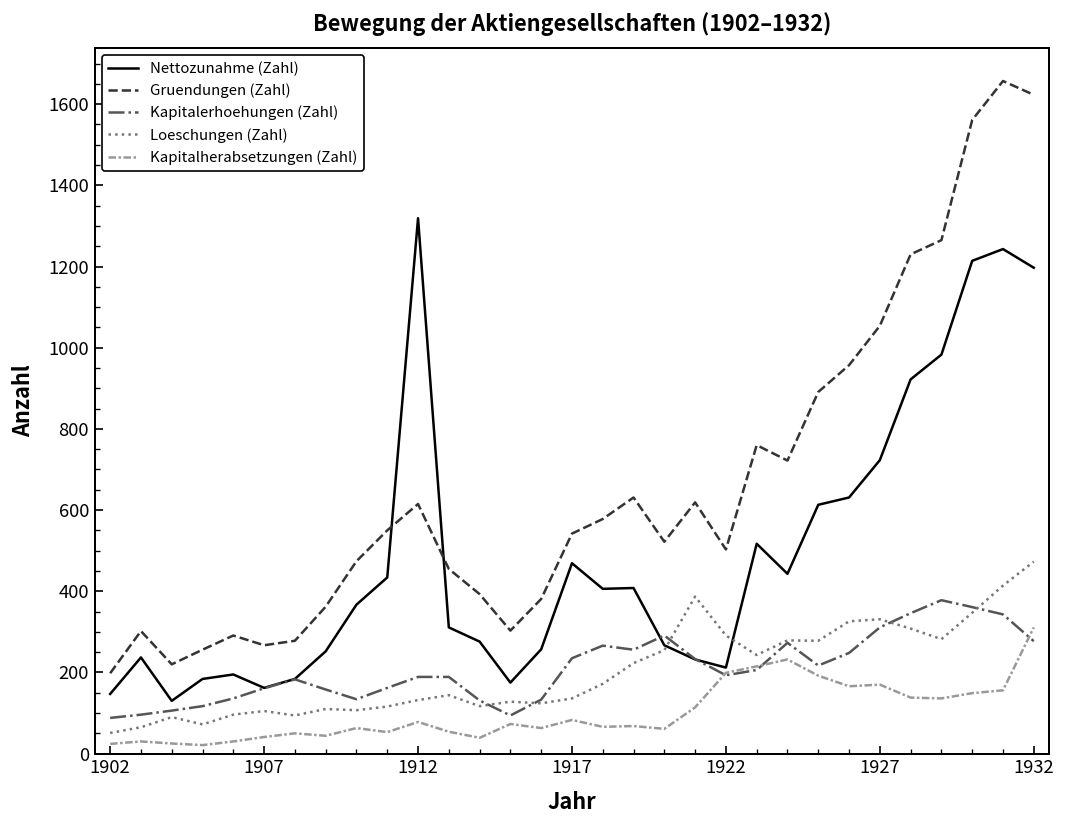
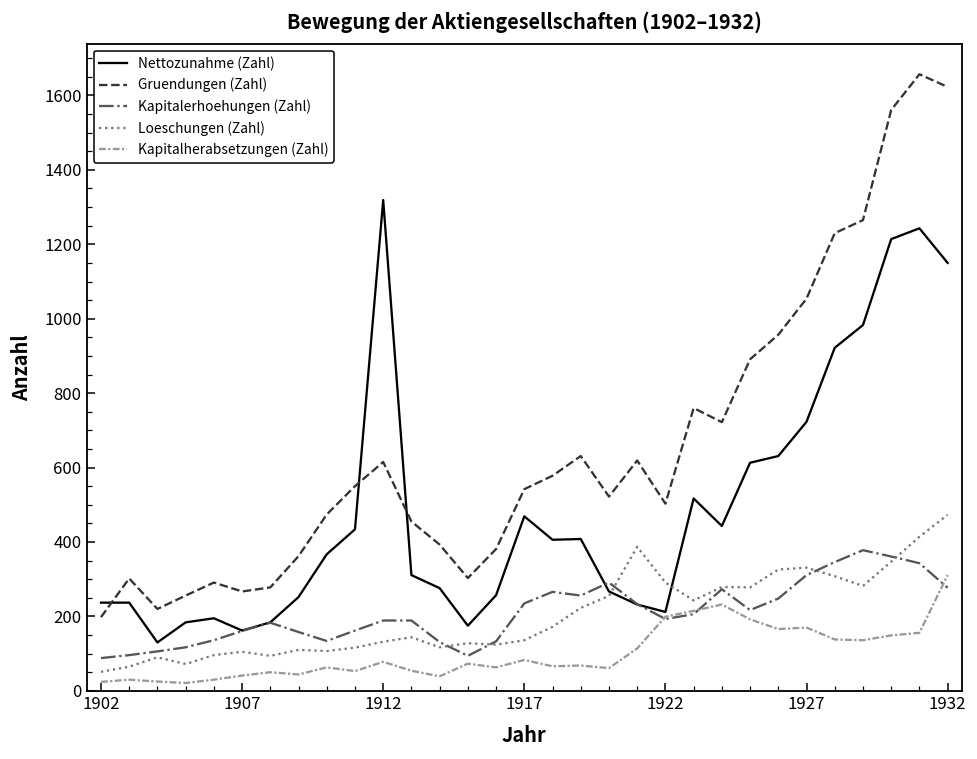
  {
    "Nettozunahme (Zahl)": {
-     "1902": 150,
+     "1902": 240,
      "1912": 1320,
      "1917": 470,
      "1922": 210,
      "1927": 720,
-     "1932": 1200
+     "1932": 1150
    }
  }
